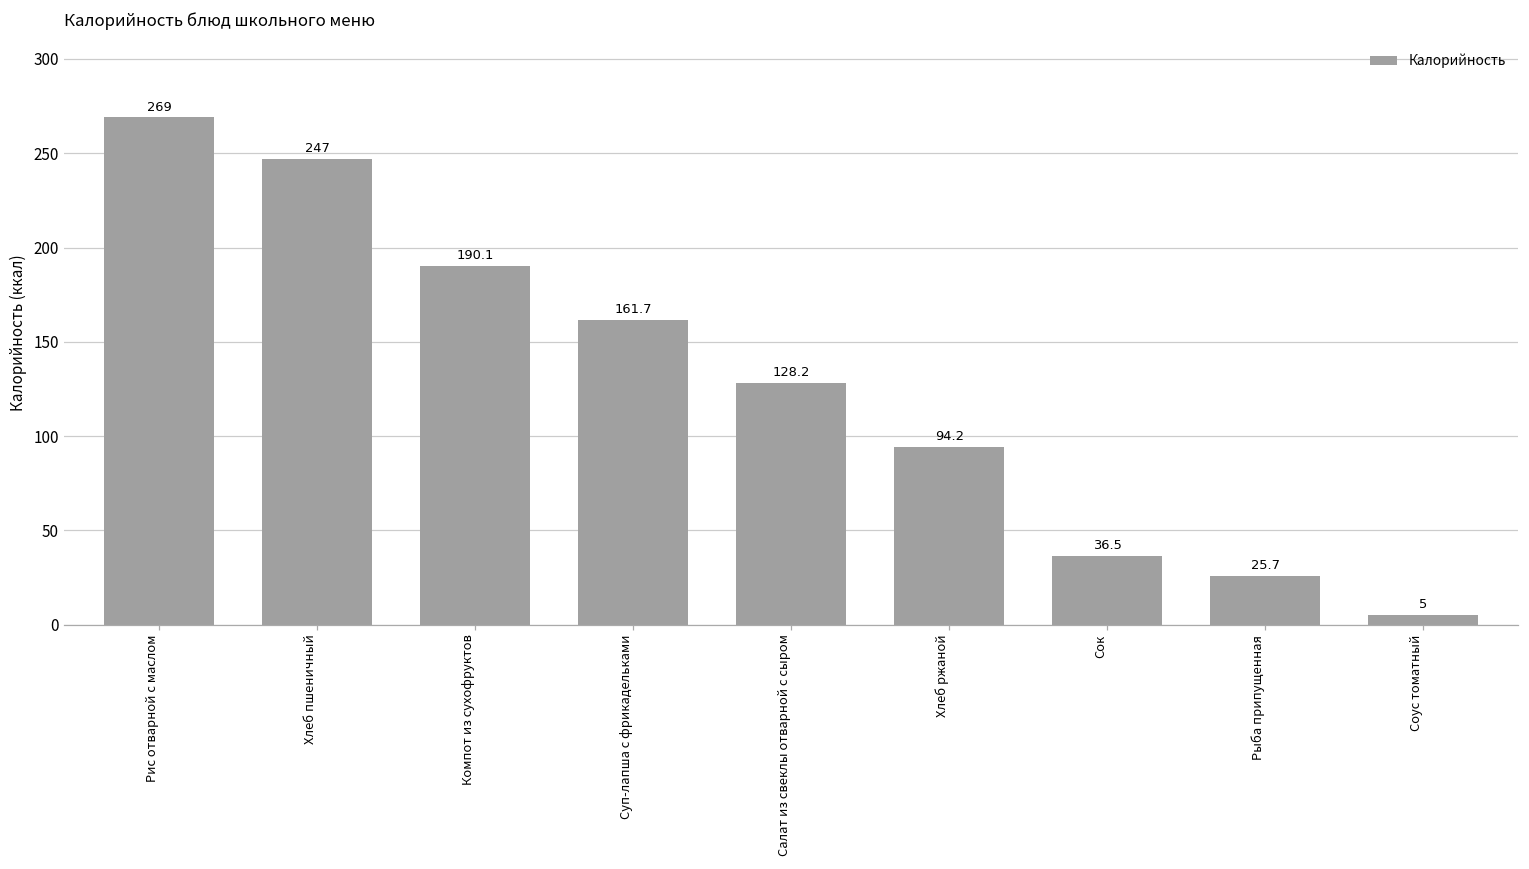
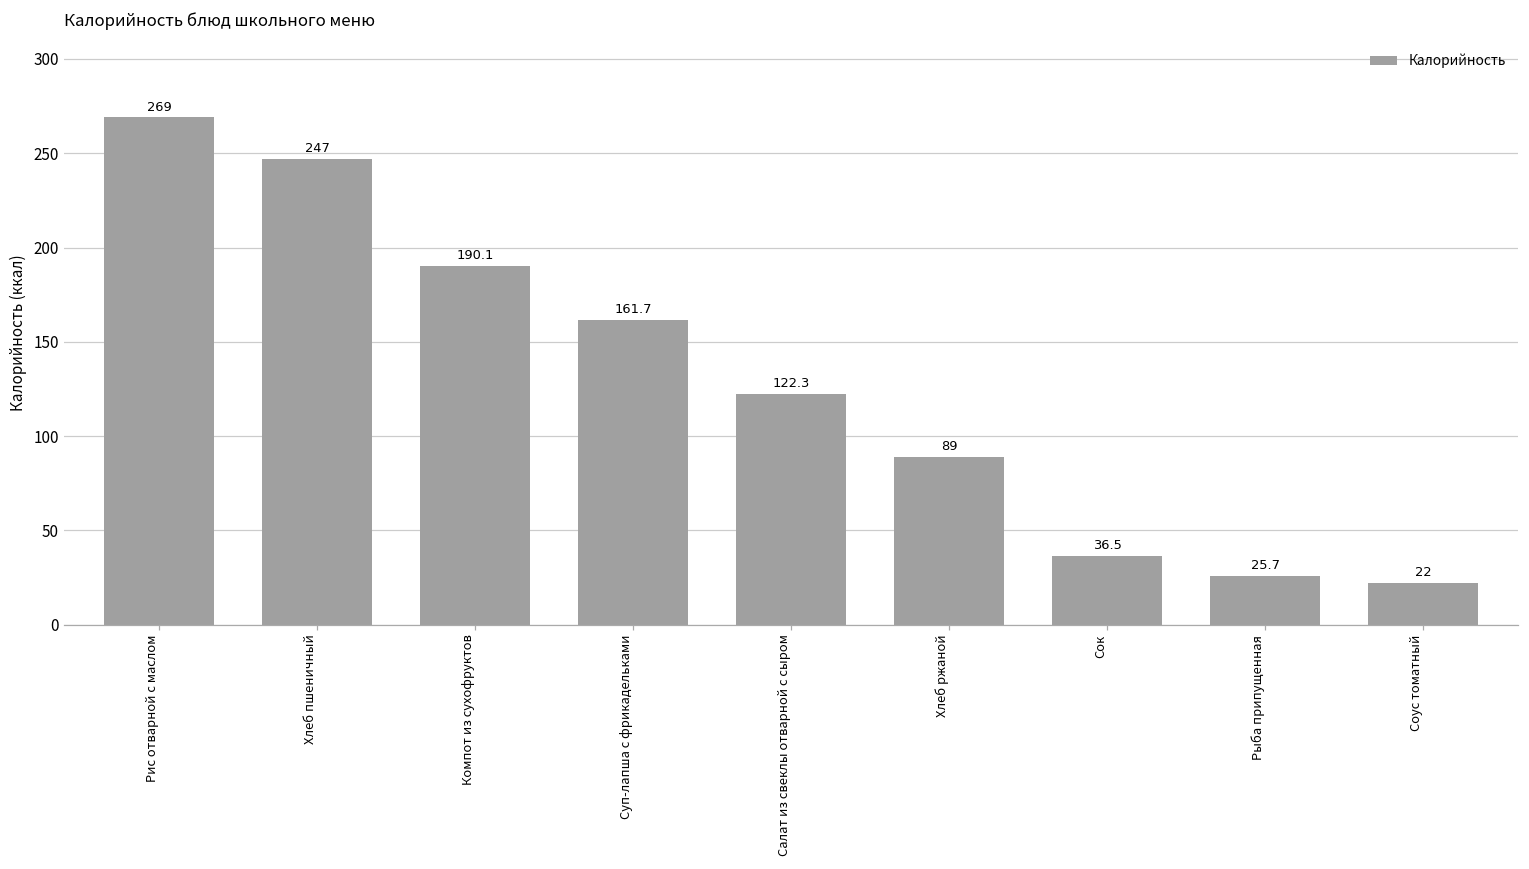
  {
    "Рис отварной с маслом": 269,
    "Хлеб пшеничный": 247,
    "Компот из сухофруктов": 190.1,
    "Суп-лапша с фрикадельками": 161.7,
-   "Салат из свеклы отварной с сыром": 128.2,
-   "Хлеб ржаной": 94.2,
+   "Салат из свеклы отварной с сыром": 122.3,
+   "Хлеб ржаной": 89,
    "Сок": 36.5,
    "Рыба припущенная": 25.7,
-   "Соус томатный": 5
+   "Соус томатный": 22
  }
